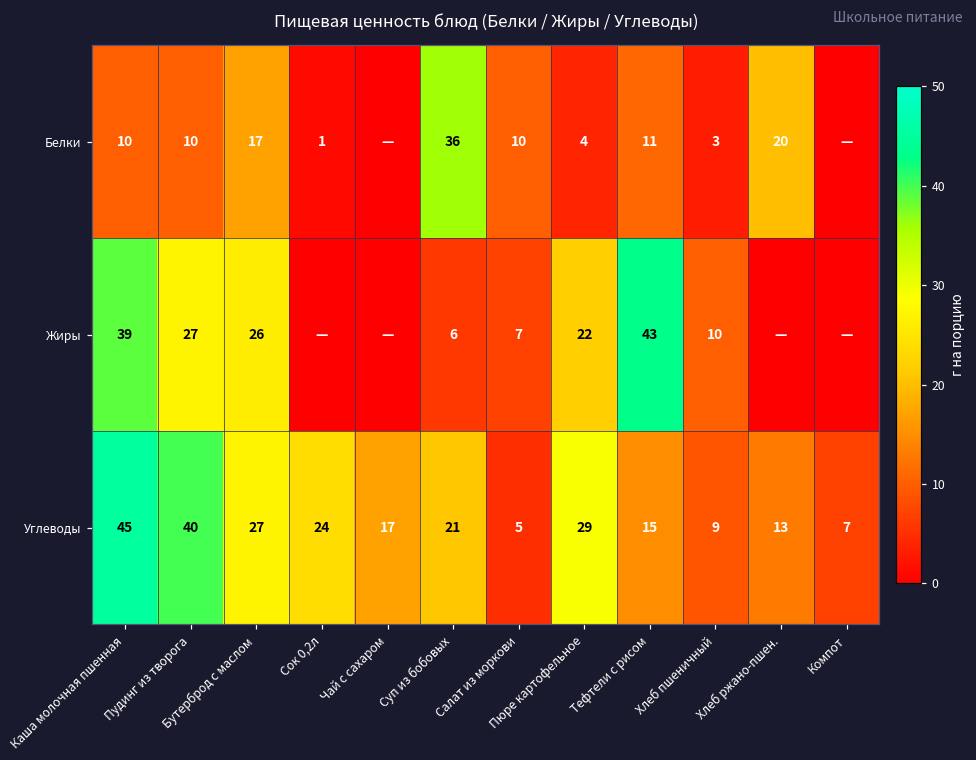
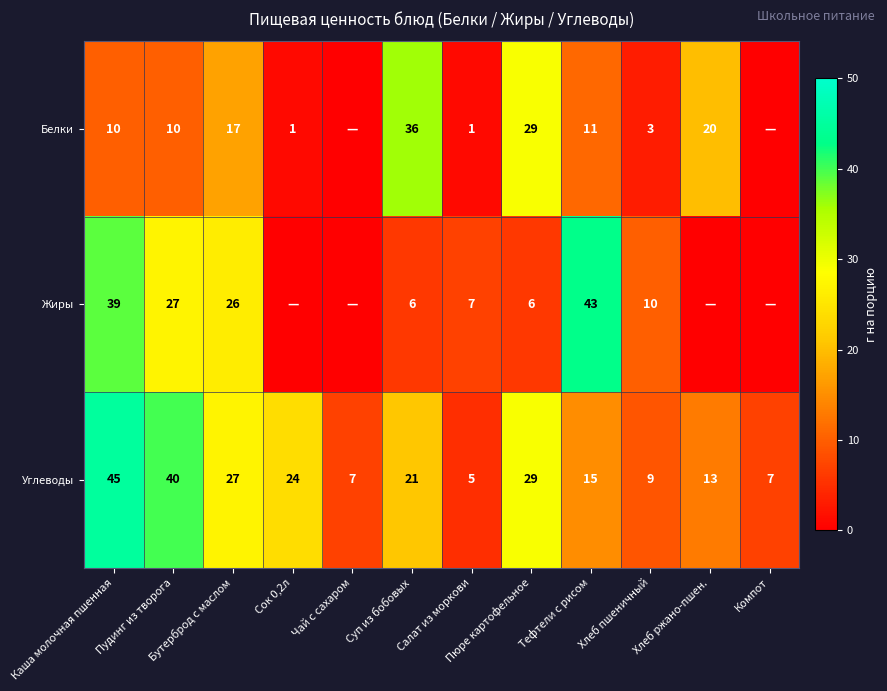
  {
    "Белки": {
      "Каша молочная пшенная": 10,
      "Пудинг из творога": 10,
      "Бутерброд с маслом": 17,
      "Сок 0,2л": 1,
      "Суп из бобовых": 36,
-     "Салат из моркови": 10,
-     "Пюре картофельное": 4,
+     "Салат из моркови": 1,
+     "Пюре картофельное": 29,
      "Тефтели с рисом": 11,
      "Хлеб пшеничный": 3,
      "Хлеб ржано-пшен.": 20
    },
    "Жиры": {
      "Каша молочная пшенная": 39,
      "Пудинг из творога": 27,
      "Бутерброд с маслом": 26,
      "Суп из бобовых": 6,
      "Салат из моркови": 7,
-     "Пюре картофельное": 22,
+     "Пюре картофельное": 6,
      "Тефтели с рисом": 43,
      "Хлеб пшеничный": 10
    },
    "Углеводы": {
      "Каша молочная пшенная": 45,
      "Пудинг из творога": 40,
      "Бутерброд с маслом": 27,
      "Сок 0,2л": 24,
-     "Чай с сахаром": 17,
+     "Чай с сахаром": 7,
      "Суп из бобовых": 21,
      "Салат из моркови": 5,
      "Пюре картофельное": 29,
      "Тефтели с рисом": 15,
      "Хлеб пшеничный": 9,
      "Хлеб ржано-пшен.": 13,
      "Компот": 7
    }
  }
